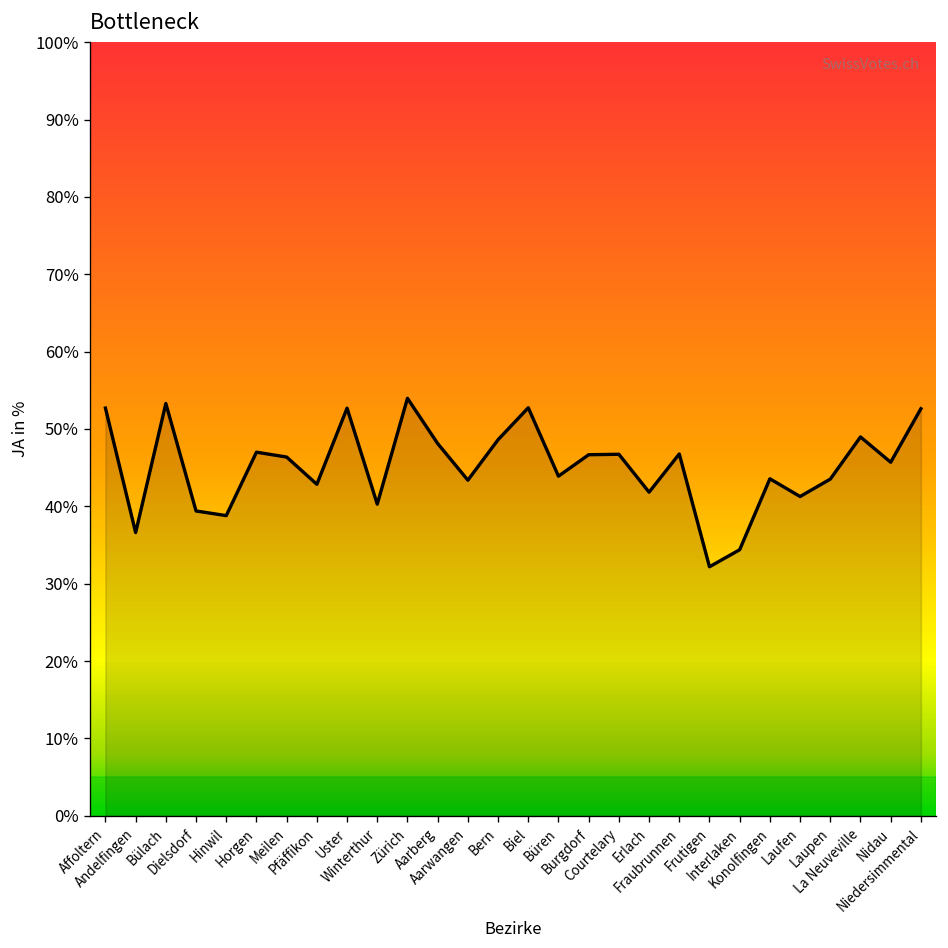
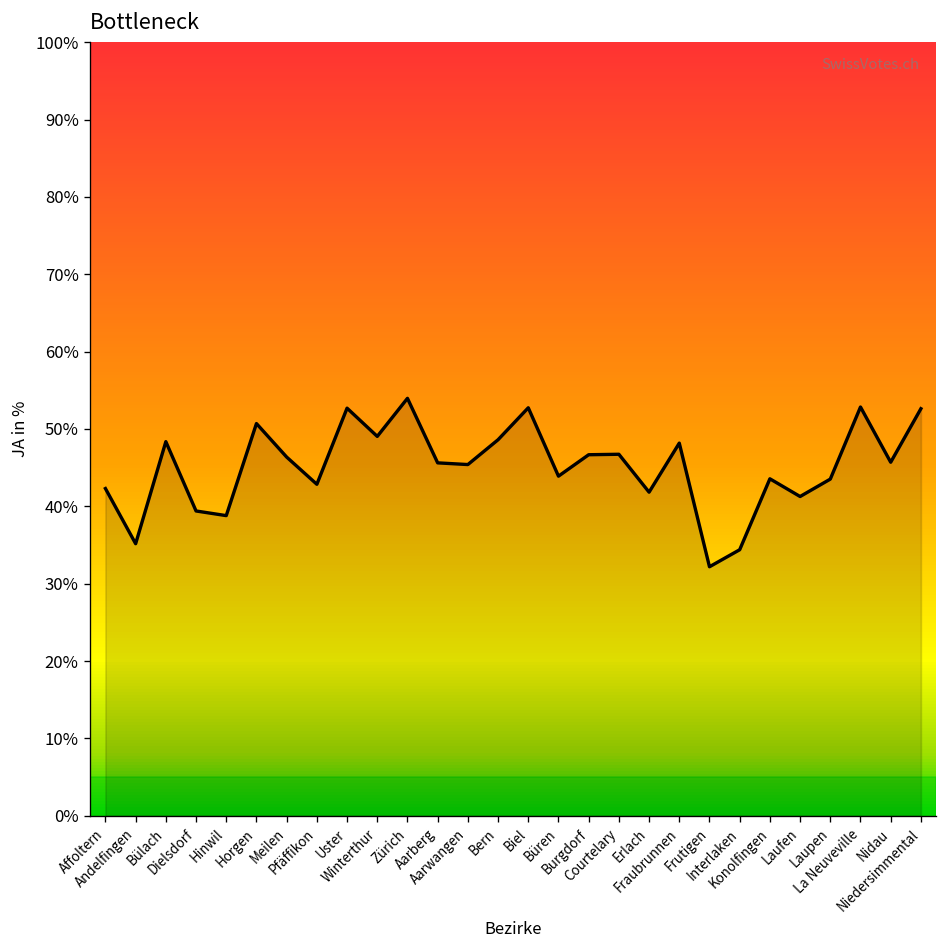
  {
-   "Affoltern": "53%",
-   "Andelfingen": "37%",
-   "Bülach": "53%",
+   "Affoltern": "42%",
+   "Andelfingen": "35%",
+   "Bülach": "48%",
    "Dielsdorf": "39%",
    "Hinwil": "39%",
-   "Horgen": "47%",
+   "Horgen": "51%",
    "Meilen": "46%",
    "Pfäffikon": "43%",
    "Uster": "53%",
-   "Winterthur": "40%",
+   "Winterthur": "49%",
    "Zürich": "54%",
-   "Aarberg": "48%",
-   "Aarwangen": "43%",
+   "Aarberg": "46%",
+   "Aarwangen": "45%",
    "Bern": "49%",
    "Biel": "53%",
    "Büren": "44%",
    "Burgdorf": "47%",
    "Courtelary": "47%",
    "Erlach": "42%",
-   "Fraubrunnen": "47%",
+   "Fraubrunnen": "48%",
    "Frutigen": "32%",
    "Interlaken": "34%",
    "Konolfingen": "44%",
    "Laufen": "41%",
    "Laupen": "44%",
-   "La Neuveville": "49%",
+   "La Neuveville": "53%",
    "Nidau": "46%",
    "Niedersimmental": "53%"
  }
